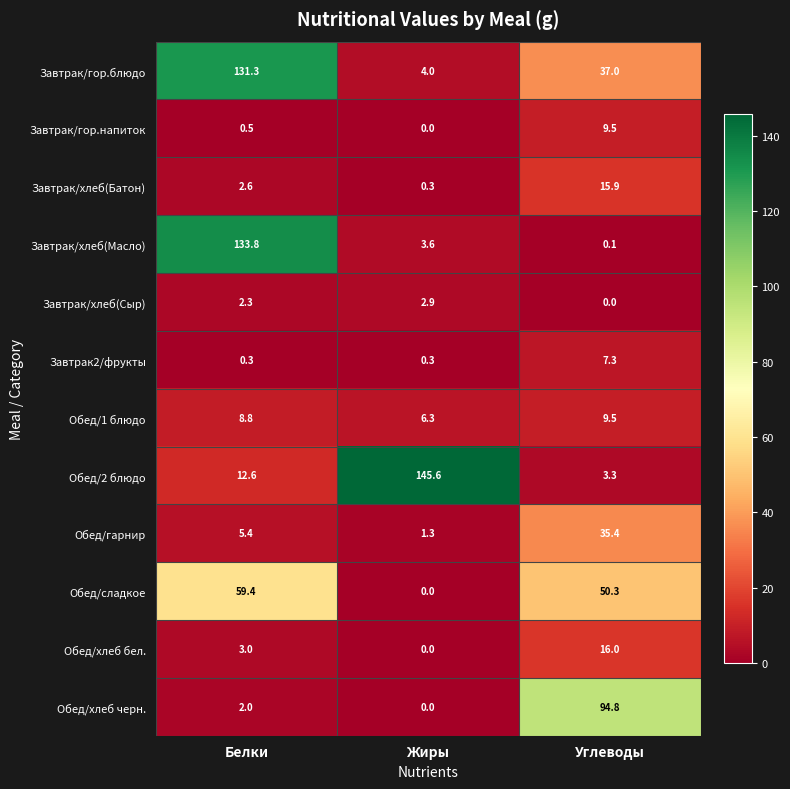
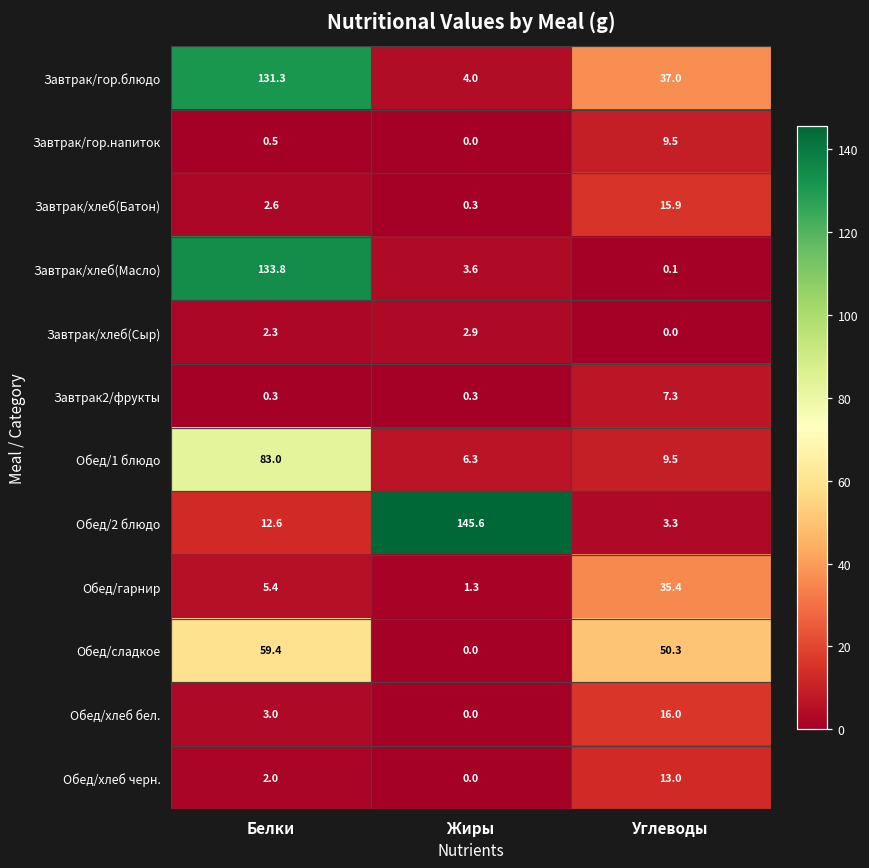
  {
    "Завтрак/гор.блюдо": {
      "Белки": 131.3,
      "Жиры": 4.0,
      "Углеводы": 37.0
    },
    "Завтрак/гор.напиток": {
      "Белки": 0.5,
      "Жиры": 0.0,
      "Углеводы": 9.5
    },
    "Завтрак/хлеб(Батон)": {
      "Белки": 2.6,
      "Жиры": 0.3,
      "Углеводы": 15.9
    },
    "Завтрак/хлеб(Масло)": {
      "Белки": 133.8,
      "Жиры": 3.6,
      "Углеводы": 0.1
    },
    "Завтрак/хлеб(Сыр)": {
      "Белки": 2.3,
      "Жиры": 2.9,
      "Углеводы": 0.0
    },
    "Завтрак2/фрукты": {
      "Белки": 0.3,
      "Жиры": 0.3,
      "Углеводы": 7.3
    },
    "Обед/1 блюдо": {
-     "Белки": 8.8,
+     "Белки": 83.0,
      "Жиры": 6.3,
      "Углеводы": 9.5
    },
    "Обед/2 блюдо": {
      "Белки": 12.6,
      "Жиры": 145.6,
      "Углеводы": 3.3
    },
    "Обед/гарнир": {
      "Белки": 5.4,
      "Жиры": 1.3,
      "Углеводы": 35.4
    },
    "Обед/сладкое": {
      "Белки": 59.4,
      "Жиры": 0.0,
      "Углеводы": 50.3
    },
    "Обед/хлеб бел.": {
      "Белки": 3.0,
      "Жиры": 0.0,
      "Углеводы": 16.0
    },
    "Обед/хлеб черн.": {
      "Белки": 2.0,
      "Жиры": 0.0,
-     "Углеводы": 94.8
+     "Углеводы": 13.0
    }
  }
